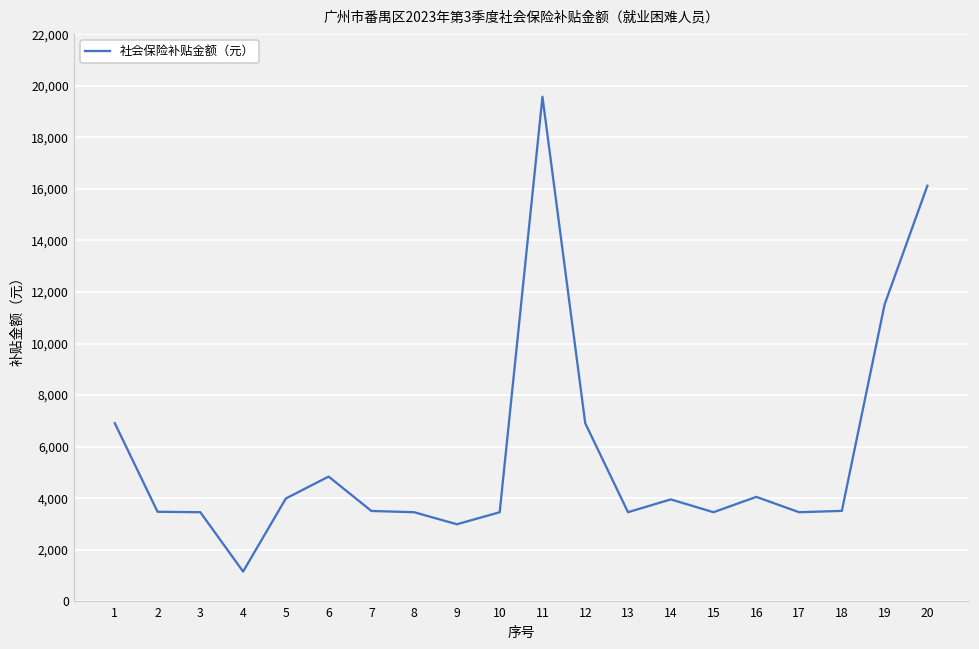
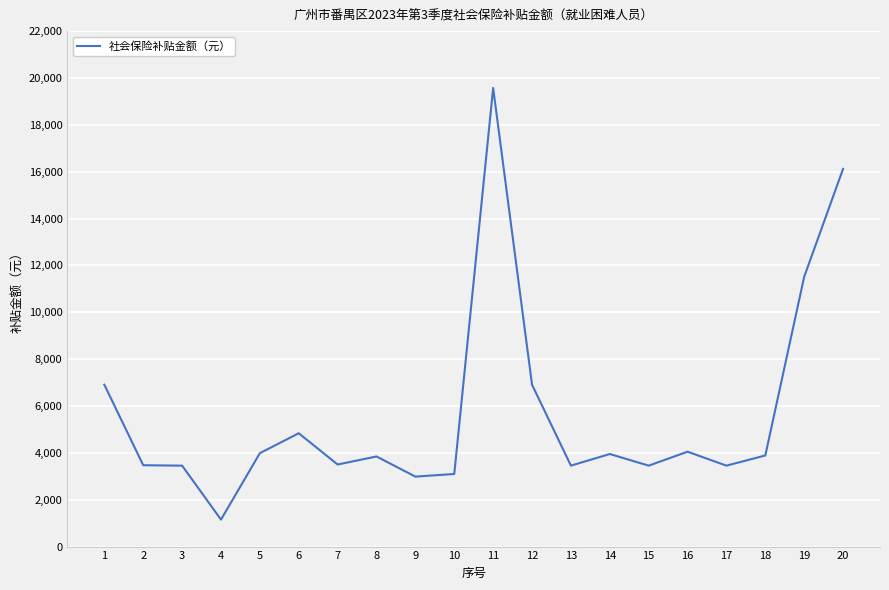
  {
    "1": "6,900",
    "2": "3,500",
    "3": "3,500",
    "4": "1,200",
    "5": "4,000",
    "6": "4,800",
    "7": "3,500",
-   "8": "3,500",
+   "8": "3,800",
    "9": "3,000",
-   "10": "3,500",
+   "10": "3,100",
    "11": "19,600",
    "12": "6,900",
    "13": "3,500",
    "14": "4,000",
    "15": "3,500",
    "16": "4,000",
    "17": "3,500",
-   "18": "3,500",
+   "18": "3,900",
    "19": "11,500",
    "20": "16,100"
  }
